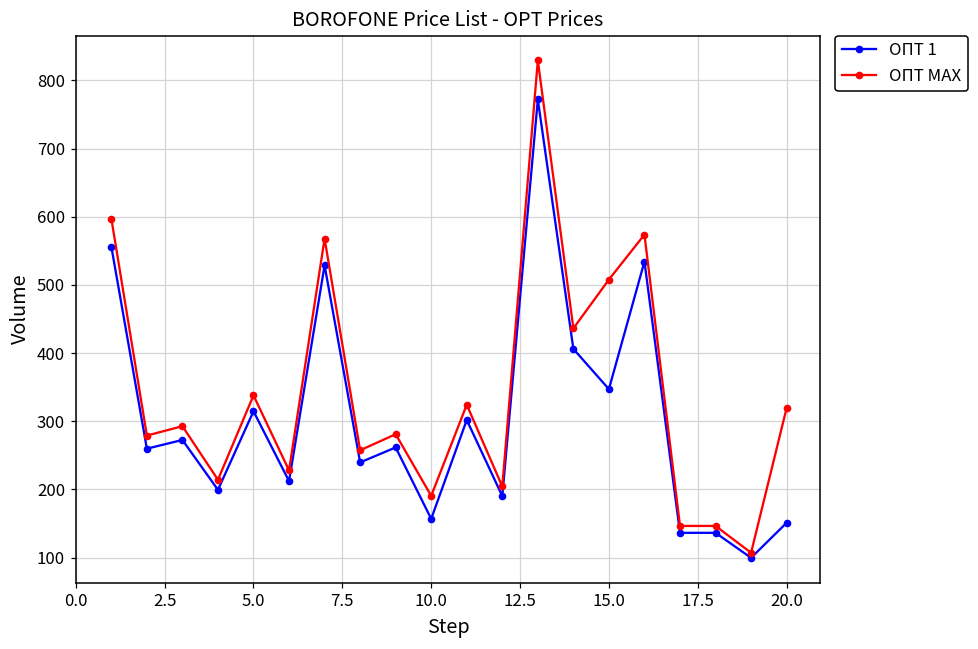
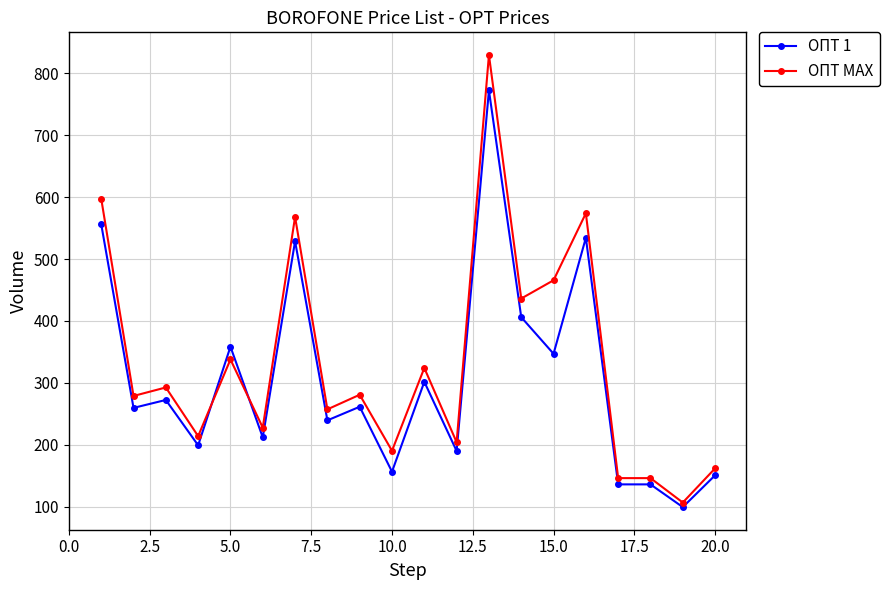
  {
    "ОПТ 1": {
-     "5.0": 310,
+     "5.0": 360,
      "10.0": 160,
      "15.0": 350,
      "20.0": 150
    },
    "ОПТ МАХ": {
      "5.0": 340,
      "10.0": 190,
-     "15.0": 510,
-     "20.0": 320
+     "15.0": 470,
+     "20.0": 160
    }
  }
